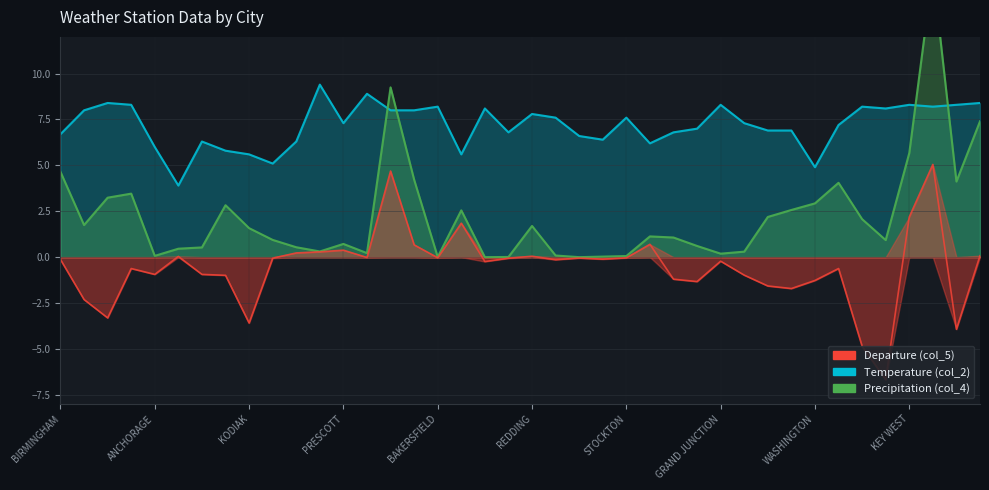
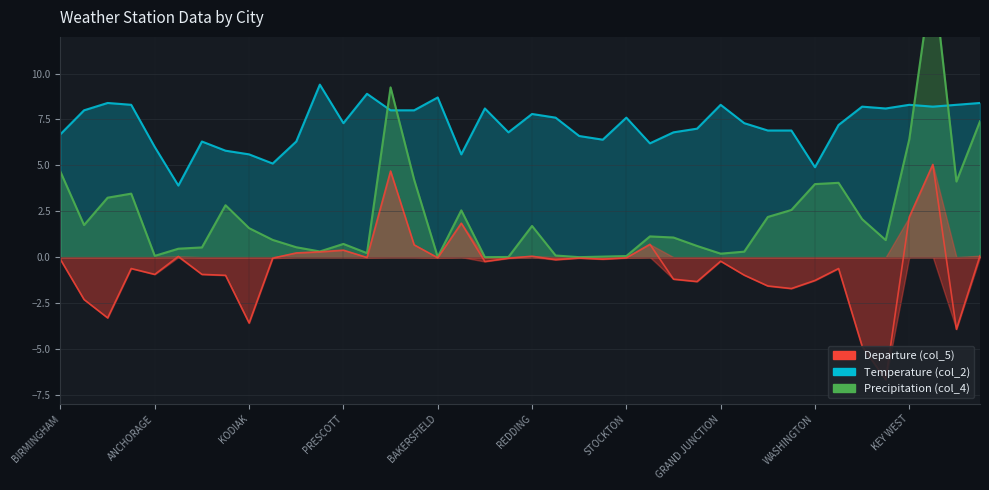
  {
    "Temperature (col_2)": {
      "BIRMINGHAM": 6.7,
      "ANCHORAGE": 6.0,
      "KODIAK": 5.6,
      "PRESCOTT": 7.3,
-     "BAKERSFIELD": 8.2,
+     "BAKERSFIELD": 8.7,
      "REDDING": 7.8,
      "STOCKTON": 7.6,
      "GRAND JUNCTION": 8.3,
      "WASHINGTON": 4.9,
      "KEY WEST": 8.3
    },
    "Precipitation (col_4)": {
      "BIRMINGHAM": 4.7,
      "KODIAK": 1.6,
      "PRESCOTT": 0.7,
      "REDDING": 1.7,
      "GRAND JUNCTION": 0.2,
-     "WASHINGTON": 2.9,
-     "KEY WEST": 5.7
+     "WASHINGTON": 4.0,
+     "KEY WEST": 6.4
    }
  }
